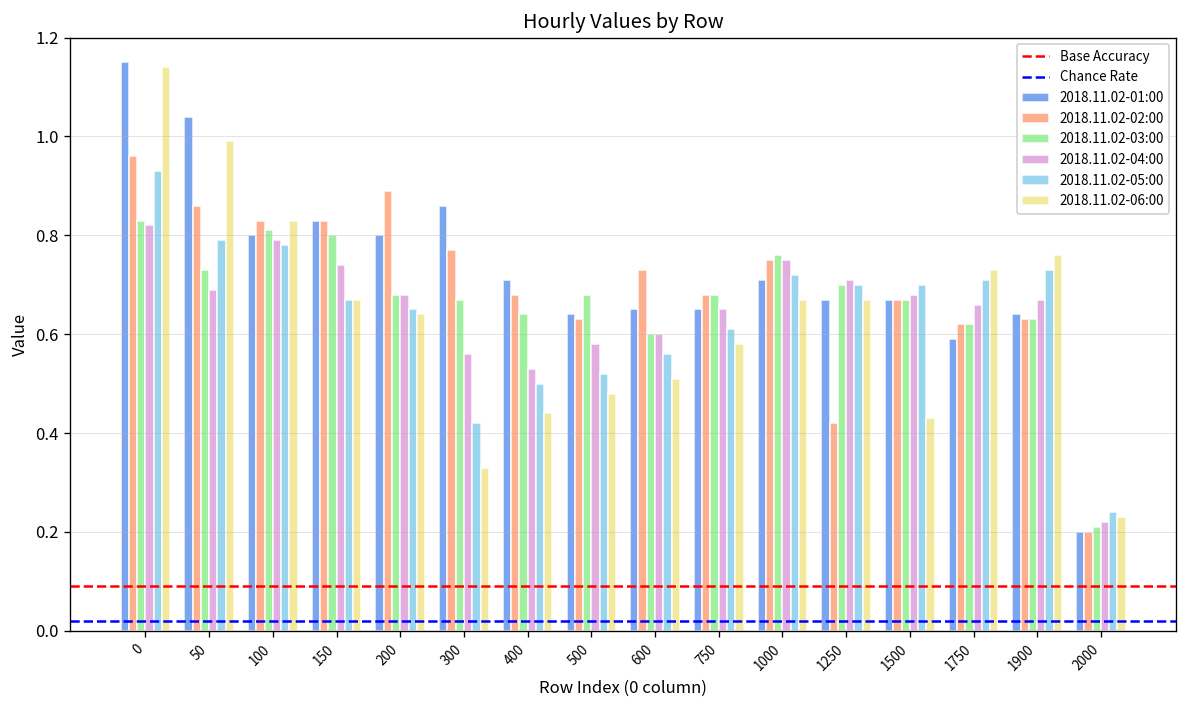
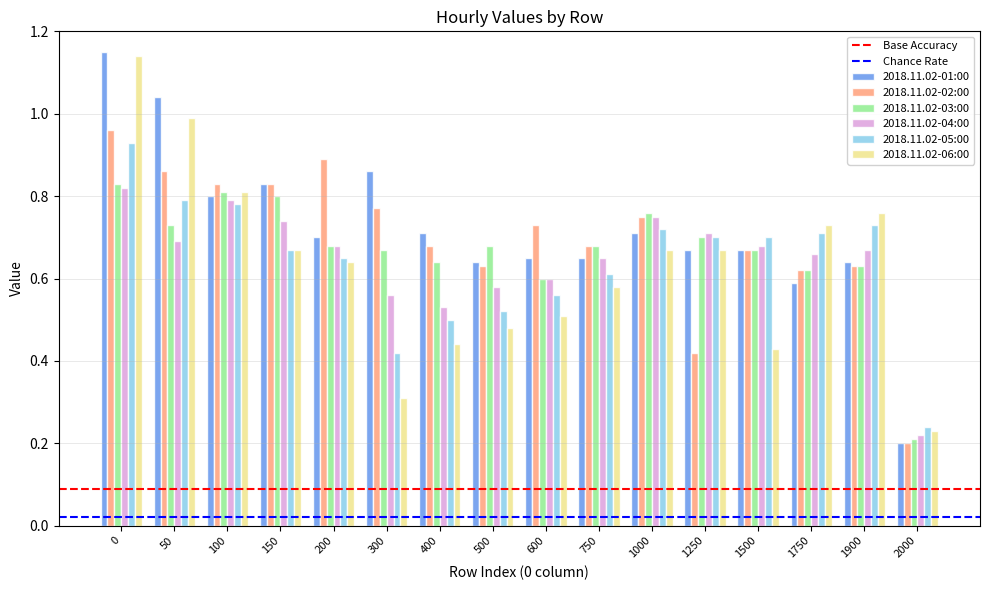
  {
    "2018.11.02-01:00": {
      "0": 1.15,
      "50": 1.04,
      "100": 0.8,
      "150": 0.83,
-     "200": 0.8,
+     "200": 0.7,
      "300": 0.86,
      "400": 0.71,
      "500": 0.64,
      "600": 0.65,
      "750": 0.65,
      "1000": 0.71,
      "1250": 0.67,
      "1500": 0.67,
      "1750": 0.59,
      "1900": 0.64,
      "2000": 0.2
    },
    "2018.11.02-02:00": {
      "0": 0.96,
      "50": 0.86,
      "100": 0.83,
      "150": 0.83,
      "200": 0.89,
      "300": 0.77,
      "400": 0.68,
      "500": 0.63,
      "600": 0.73,
      "750": 0.68,
      "1000": 0.75,
      "1250": 0.42,
      "1500": 0.67,
      "1750": 0.62,
      "1900": 0.63,
      "2000": 0.20
    },
    "2018.11.02-03:00": {
      "0": 0.83,
      "50": 0.73,
      "100": 0.81,
      "150": 0.80,
      "200": 0.68,
      "300": 0.67,
      "400": 0.64,
      "500": 0.68,
      "600": 0.60,
      "750": 0.68,
      "1000": 0.76,
      "1250": 0.70,
      "1500": 0.67,
      "1750": 0.62,
      "1900": 0.63,
      "2000": 0.21
    },
    "2018.11.02-04:00": {
      "0": 0.82,
      "50": 0.69,
      "100": 0.79,
      "150": 0.74,
      "200": 0.68,
      "300": 0.56,
      "400": 0.53,
      "500": 0.58,
      "600": 0.60,
      "750": 0.65,
      "1000": 0.75,
      "1250": 0.71,
      "1500": 0.68,
      "1750": 0.66,
      "1900": 0.67,
      "2000": 0.22
    },
    "2018.11.02-05:00": {
      "0": 0.93,
      "50": 0.79,
      "100": 0.78,
      "150": 0.67,
      "200": 0.65,
      "300": 0.42,
      "400": 0.50,
      "500": 0.52,
      "600": 0.56,
      "750": 0.61,
      "1000": 0.72,
      "1250": 0.70,
      "1500": 0.70,
      "1750": 0.71,
      "1900": 0.73,
      "2000": 0.24
    },
    "2018.11.02-06:00": {
      "0": 1.14,
      "50": 0.99,
-     "100": 0.83,
+     "100": 0.81,
      "150": 0.67,
      "200": 0.64,
-     "300": 0.33,
+     "300": 0.31,
      "400": 0.44,
      "500": 0.48,
      "600": 0.51,
      "750": 0.58,
      "1000": 0.67,
      "1250": 0.67,
      "1500": 0.43,
      "1750": 0.73,
      "1900": 0.76,
      "2000": 0.23
    }
  }
